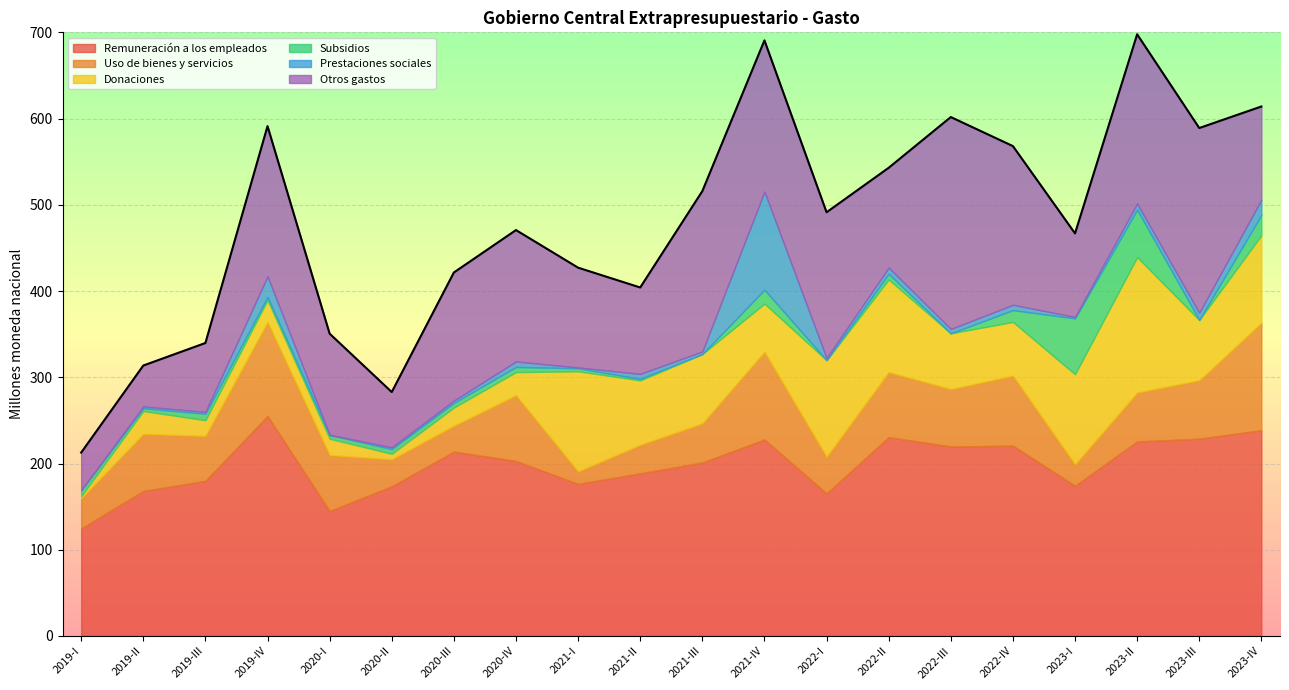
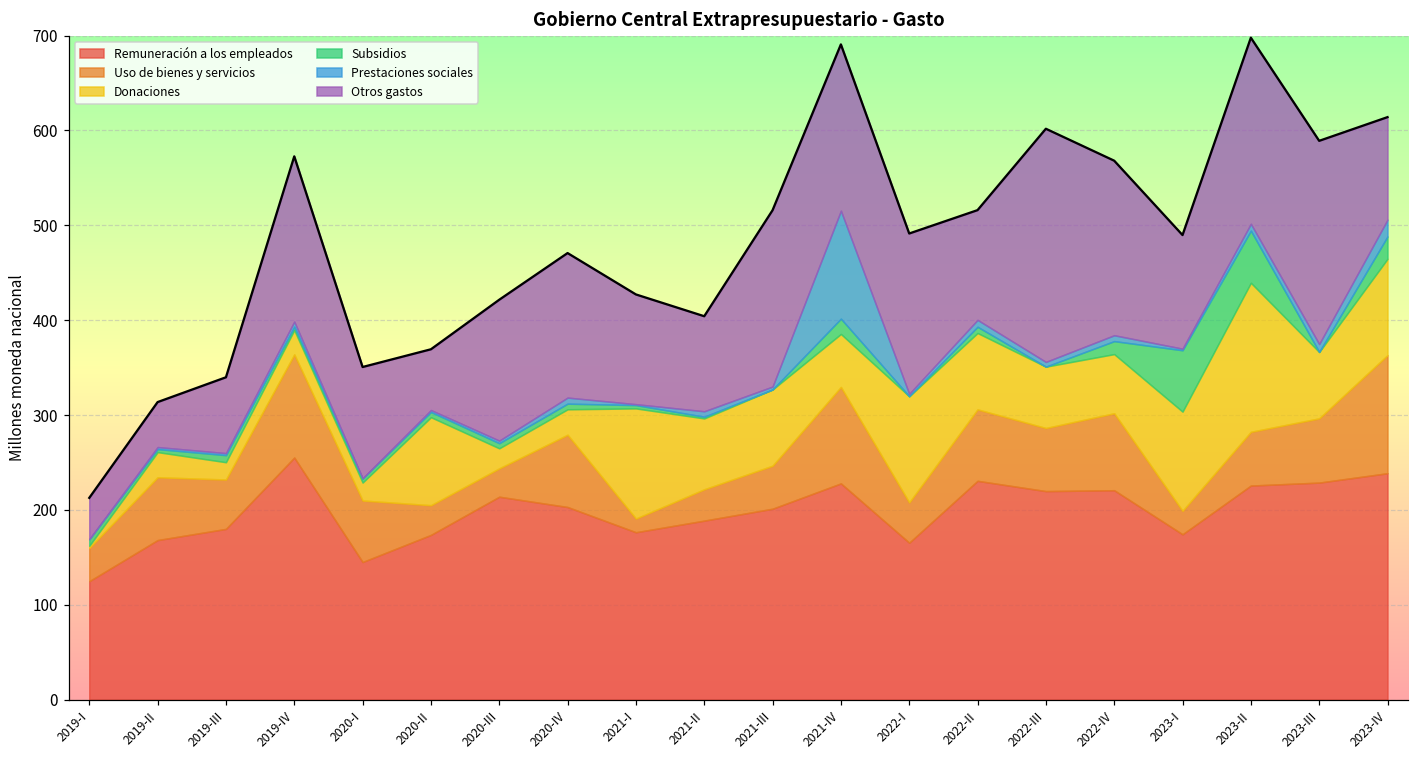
  {
    "Donaciones": {
      "2019-II": 30,
      "2019-III": 20,
      "2019-IV": 30,
      "2020-I": 20,
-     "2020-II": 10,
+     "2020-II": 90,
      "2020-III": 20,
      "2020-IV": 30,
      "2021-I": 120,
      "2021-IV": 60,
-     "2022-II": 110,
+     "2022-II": 80,
      "2022-IV": 60,
      "2023-I": 100,
      "2023-II": 160,
      "2023-IV": 100
    },
    "Subsidios": {
      "2019-IV": 0,
      "2020-IV": 10,
      "2021-IV": 20,
      "2022-II": 10,
      "2022-IV": 10,
      "2023-II": 50,
      "2023-IV": 20
    },
    "Prestaciones sociales": {
-     "2019-IV": 20,
+     "2019-IV": 10,
      "2020-IV": 10,
      "2021-II": 10,
      "2021-III": 0,
      "2021-IV": 110,
      "2022-II": 10,
      "2022-III": 0,
      "2022-IV": 10,
      "2023-II": 10,
      "2023-III": 10,
      "2023-IV": 20
    },
    "Otros gastos": {
      "2019-I": 40,
      "2019-II": 50,
      "2019-III": 80,
      "2019-IV": 170,
      "2020-I": 120,
      "2020-II": 60,
      "2020-III": 150,
      "2020-IV": 150,
      "2021-I": 120,
      "2021-II": 100,
      "2021-III": 190,
      "2021-IV": 180,
      "2022-I": 170,
      "2022-II": 120,
      "2022-III": 250,
      "2022-IV": 180,
-     "2023-I": 100,
+     "2023-I": 120,
      "2023-II": 200,
      "2023-III": 210,
      "2023-IV": 110
    }
  }
